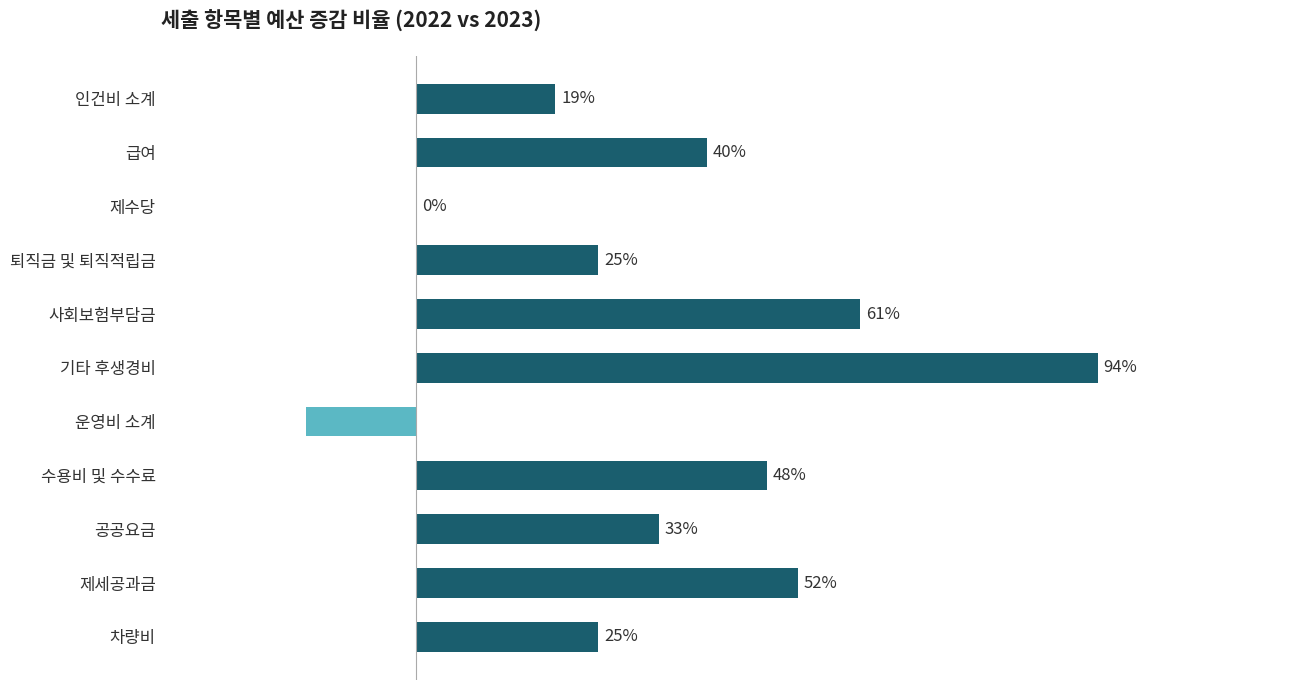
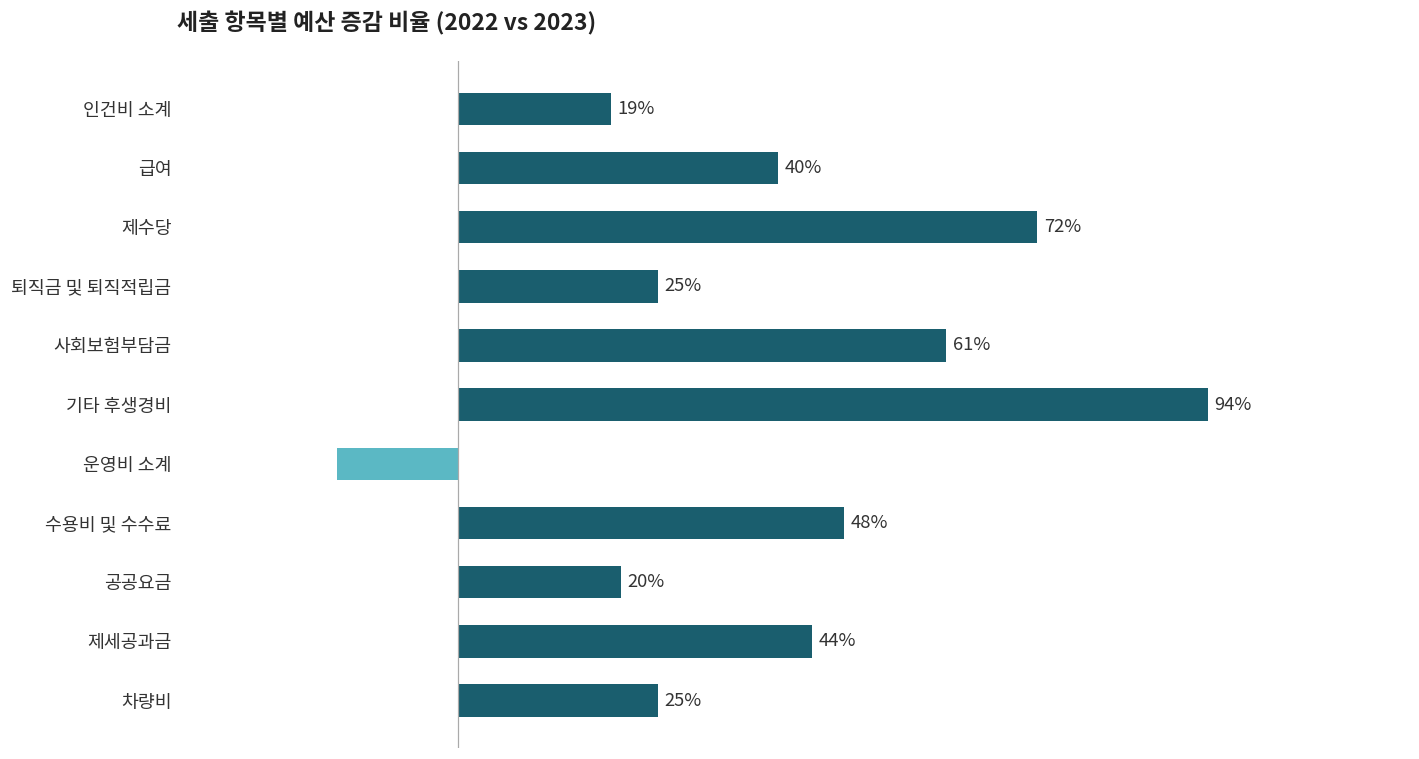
  {
    "인건비 소계": "19%",
    "급여": "40%",
-   "제수당": "0%",
+   "제수당": "72%",
    "퇴직금 및 퇴직적립금": "25%",
    "사회보험부담금": "61%",
    "기타 후생경비": "94%",
    "수용비 및 수수료": "48%",
-   "공공요금": "33%",
-   "제세공과금": "52%",
+   "공공요금": "20%",
+   "제세공과금": "44%",
    "차량비": "25%"
  }
